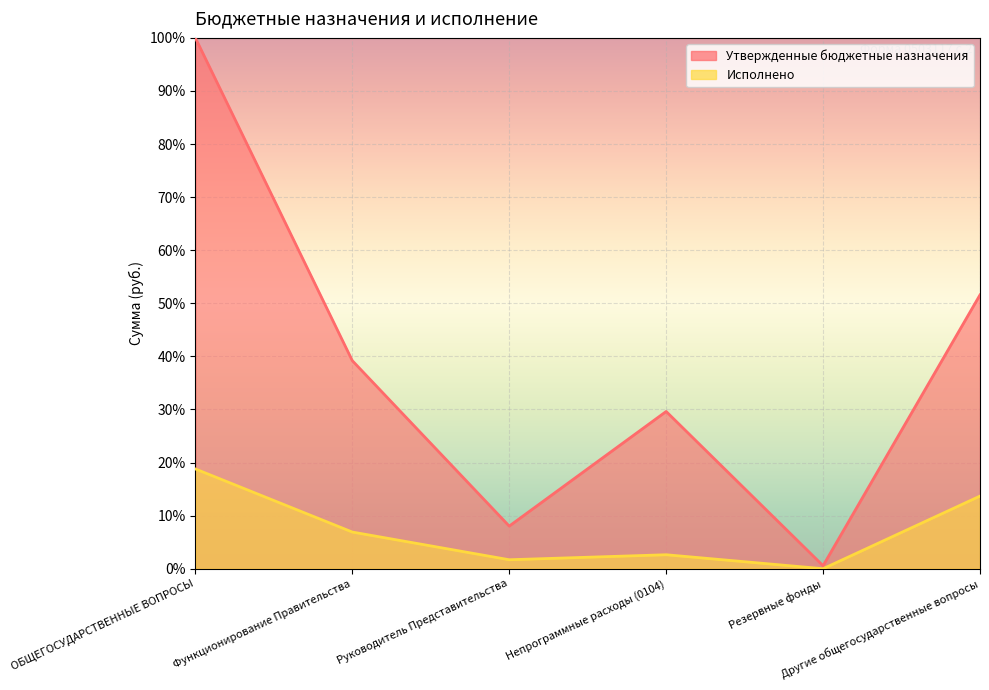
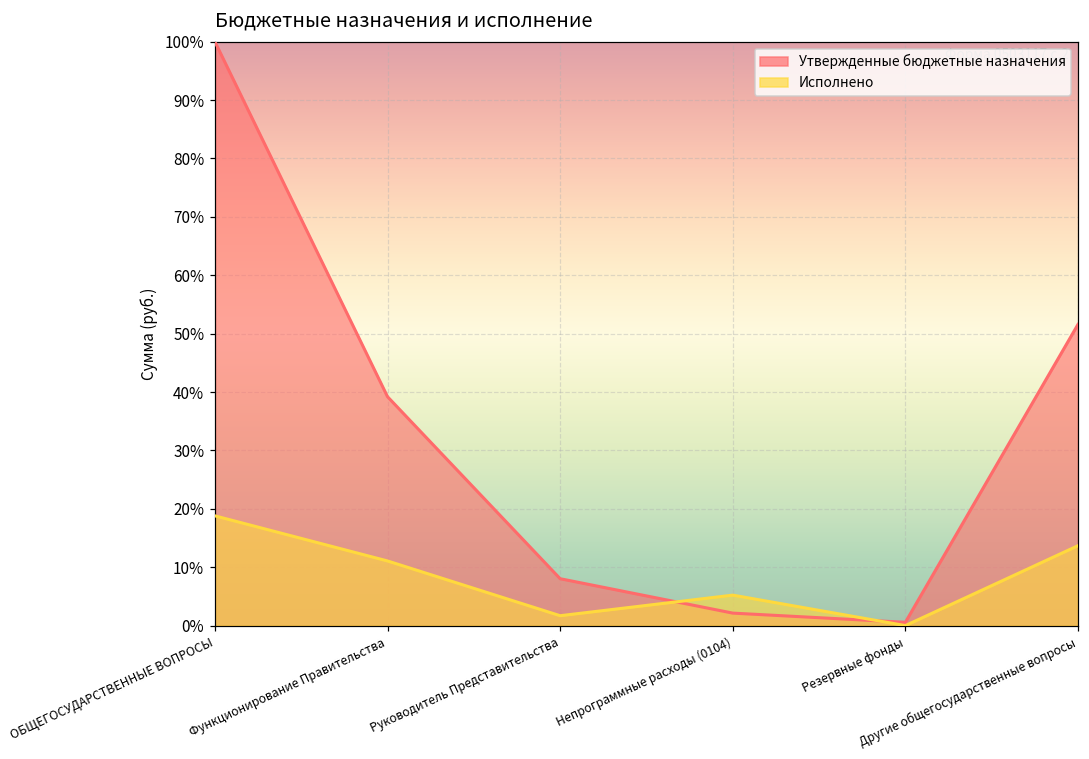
  {
    "Утвержденные бюджетные назначения": {
      "ОБЩЕГОСУДАРСТВЕННЫЕ ВОПРОСЫ": "100%",
      "Функционирование Правительства": "39%",
      "Руководитель Представительства": "8%",
-     "Непрограммные расходы (0104)": "30%",
+     "Непрограммные расходы (0104)": "2%",
      "Резервные фонды": "1%",
      "Другие общегосударственные вопросы": "52%"
    },
    "Исполнено": {
      "ОБЩЕГОСУДАРСТВЕННЫЕ ВОПРОСЫ": "19%",
-     "Функционирование Правительства": "7%",
+     "Функционирование Правительства": "11%",
      "Руководитель Представительства": "2%",
-     "Непрограммные расходы (0104)": "3%",
+     "Непрограммные расходы (0104)": "5%",
      "Резервные фонды": "0%",
      "Другие общегосударственные вопросы": "14%"
    }
  }
